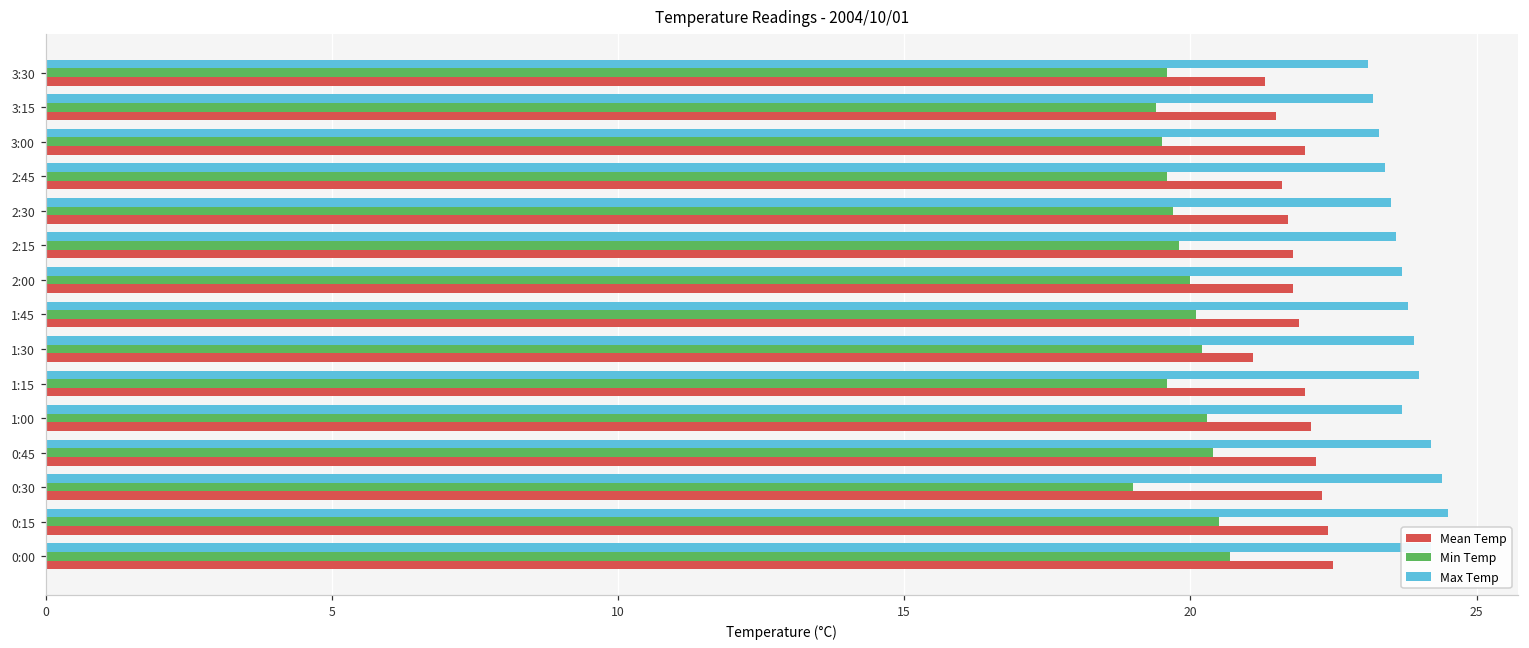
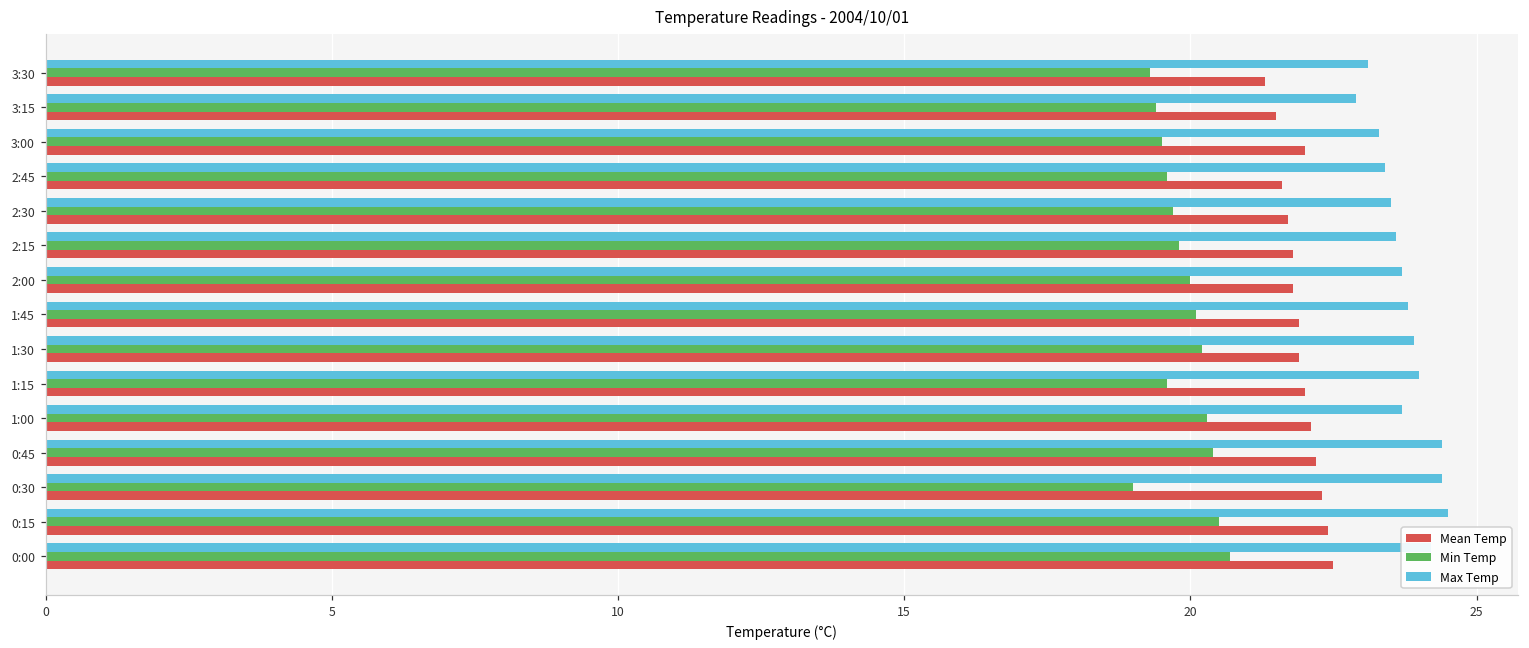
  {
    "Mean Temp": {
      "3:30": 21.3,
      "3:15": 21.5,
      "3:00": 22.0,
      "2:45": 21.6,
      "2:30": 21.7,
      "2:15": 21.8,
      "2:00": 21.8,
      "1:45": 21.9,
-     "1:30": 21.1,
+     "1:30": 21.9,
      "1:15": 22.0,
      "1:00": 22.1,
      "0:45": 22.2,
      "0:30": 22.3,
      "0:15": 22.4,
      "0:00": 22.5
    },
    "Min Temp": {
-     "3:30": 19.6,
+     "3:30": 19.3,
      "3:15": 19.4,
      "3:00": 19.5,
      "2:45": 19.6,
      "2:30": 19.7,
      "2:15": 19.8,
      "2:00": 20.0,
      "1:45": 20.1,
      "1:30": 20.2,
      "1:15": 19.6,
      "1:00": 20.3,
      "0:45": 20.4,
      "0:30": 19.0,
      "0:15": 20.5,
      "0:00": 20.7
    },
    "Max Temp": {
      "3:30": 23.1,
-     "3:15": 23.2,
+     "3:15": 22.9,
      "3:00": 23.3,
      "2:45": 23.4,
      "2:30": 23.5,
      "2:15": 23.6,
      "2:00": 23.7,
      "1:45": 23.8,
      "1:30": 23.9,
      "1:15": 24.0,
      "1:00": 23.7,
-     "0:45": 24.2,
+     "0:45": 24.4,
      "0:30": 24.4,
      "0:15": 24.5
    }
  }
